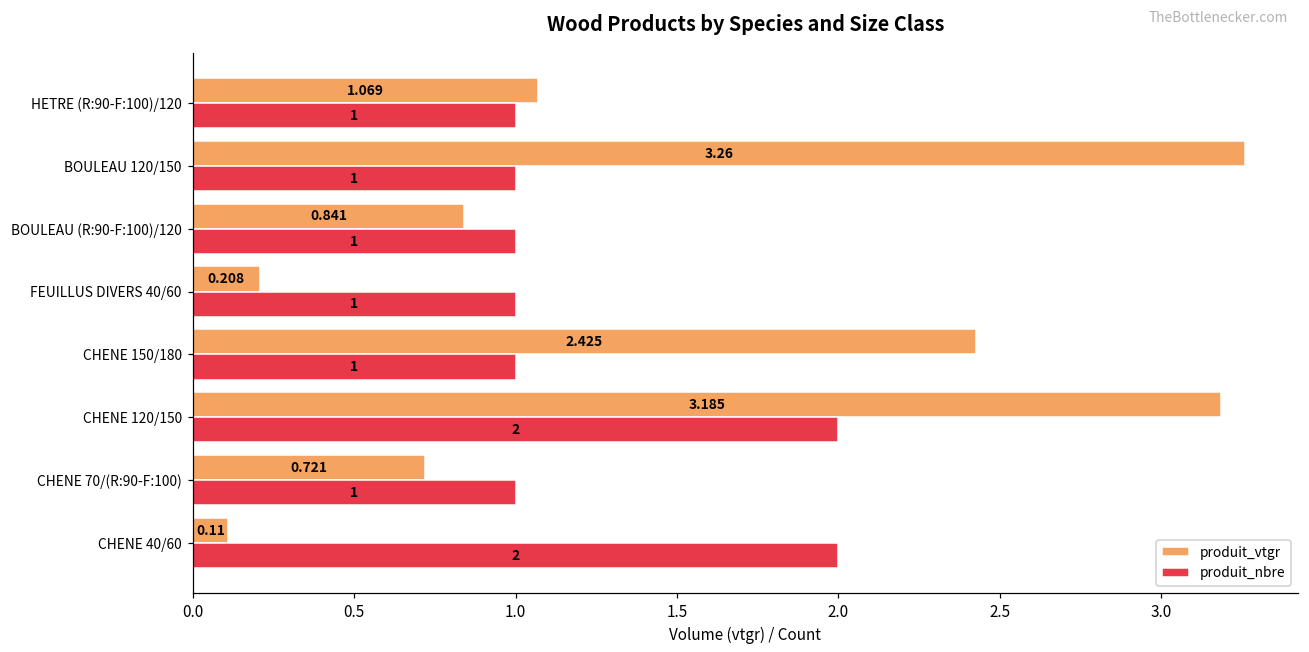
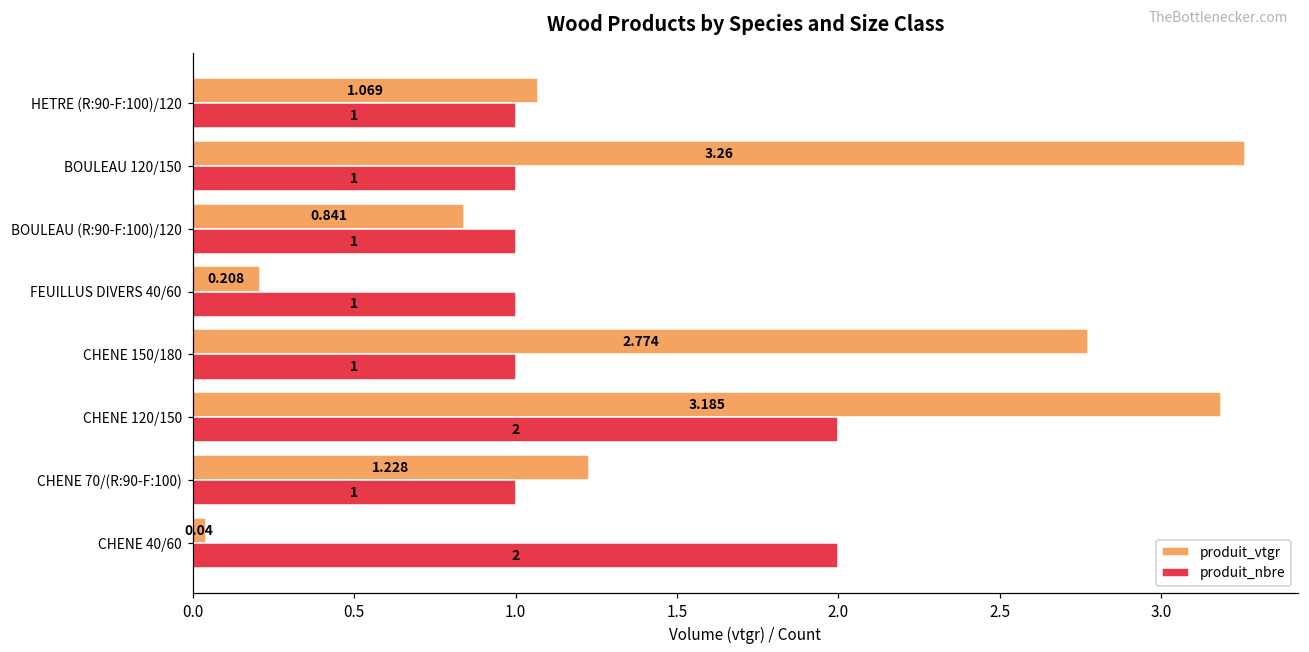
  {
    "produit_vtgr": {
      "HETRE (R:90-F:100)/120": 1.069,
      "BOULEAU 120/150": 3.26,
      "BOULEAU (R:90-F:100)/120": 0.841,
      "FEUILLUS DIVERS 40/60": 0.208,
-     "CHENE 150/180": 2.425,
+     "CHENE 150/180": 2.774,
      "CHENE 120/150": 3.185,
-     "CHENE 70/(R:90-F:100)": 0.721,
-     "CHENE 40/60": 0.11
+     "CHENE 70/(R:90-F:100)": 1.228,
+     "CHENE 40/60": 0.04
    },
    "produit_nbre": {
      "HETRE (R:90-F:100)/120": 1,
      "BOULEAU 120/150": 1,
      "BOULEAU (R:90-F:100)/120": 1,
      "FEUILLUS DIVERS 40/60": 1,
      "CHENE 150/180": 1,
      "CHENE 120/150": 2,
      "CHENE 70/(R:90-F:100)": 1,
      "CHENE 40/60": 2
    }
  }
